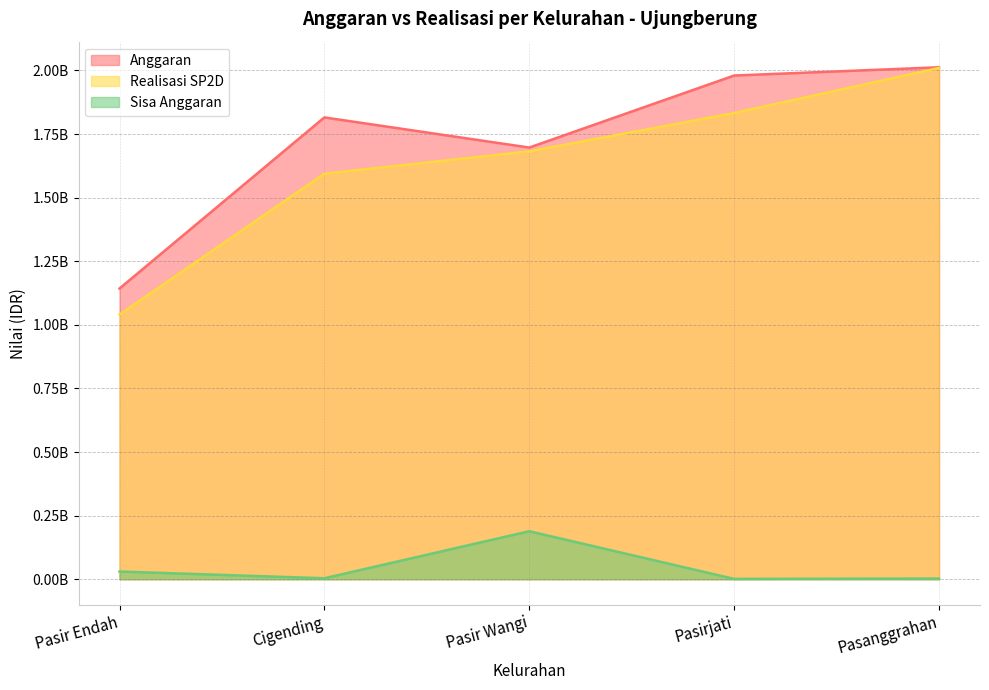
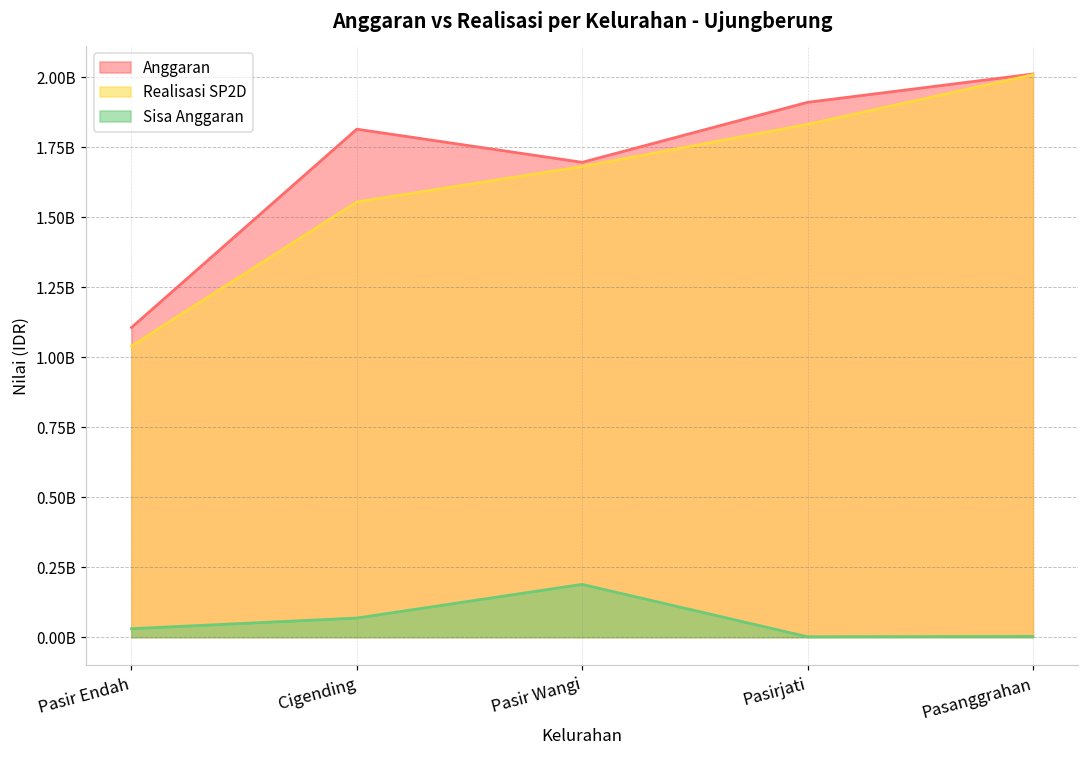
  {
    "Anggaran": {
-     "Pasir Endah": 1140000000,
+     "Pasir Endah": 1110000000,
      "Cigending": 1820000000,
      "Pasir Wangi": 1700000000,
-     "Pasirjati": 1980000000
+     "Pasirjati": 1910000000
    },
    "Realisasi SP2D": {
      "Pasir Endah": 1040000000,
-     "Cigending": 1590000000,
+     "Cigending": 1560000000,
      "Pasir Wangi": 1680000000,
      "Pasirjati": 1830000000
    },
    "Sisa Anggaran": {
      "Pasir Endah": 30000000,
-     "Cigending": 0,
+     "Cigending": 70000000,
      "Pasir Wangi": 190000000,
      "Pasirjati": 0,
      "Pasanggrahan": 0
    }
  }
